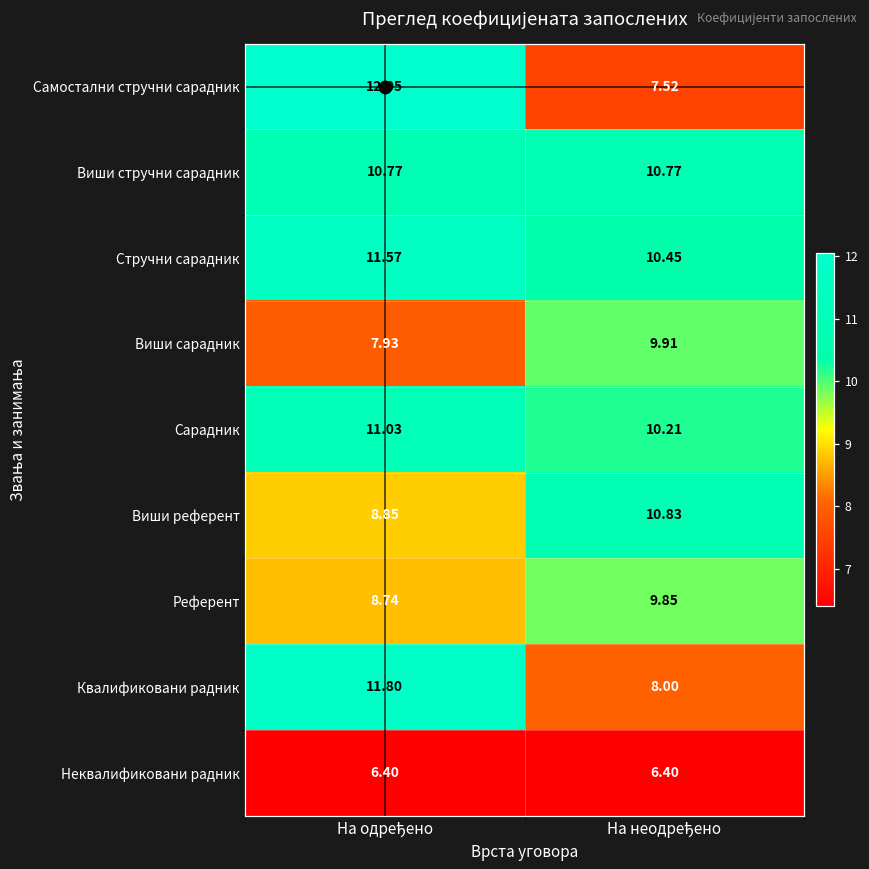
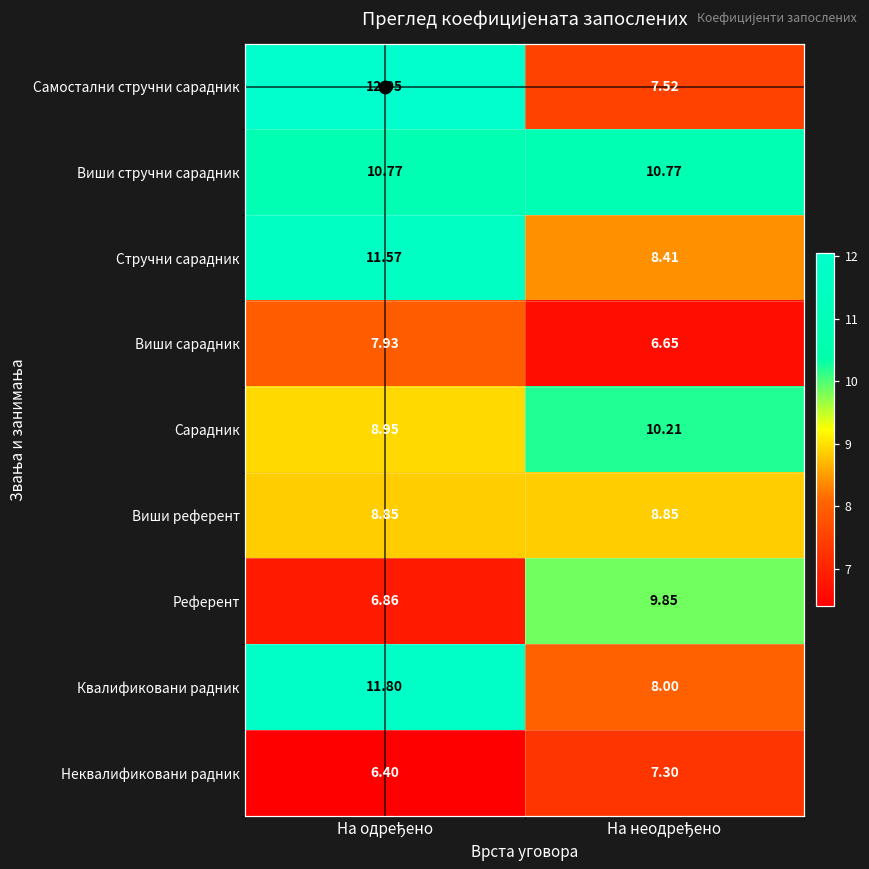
  {
    "Самостални стручни сарадник": {
      "На неодређено": 7.52
    },
    "Виши стручни сарадник": {
      "На одређено": 10.77,
      "На неодређено": 10.77
    },
    "Стручни сарадник": {
      "На одређено": 11.57,
-     "На неодређено": 10.45
+     "На неодређено": 8.41
    },
    "Виши сарадник": {
      "На одређено": 7.93,
-     "На неодређено": 9.91
+     "На неодређено": 6.65
    },
    "Сарадник": {
-     "На одређено": 11.03,
+     "На одређено": 8.95,
      "На неодређено": 10.21
    },
    "Виши референт": {
      "На одређено": 8.85,
-     "На неодређено": 10.83
+     "На неодређено": 8.85
    },
    "Референт": {
-     "На одређено": 8.74,
+     "На одређено": 6.86,
      "На неодређено": 9.85
    },
    "Квалификовани радник": {
      "На одређено": 11.80,
      "На неодређено": 8.00
    },
    "Неквалификовани радник": {
      "На одређено": 6.40,
-     "На неодређено": 6.40
+     "На неодређено": 7.30
    }
  }
